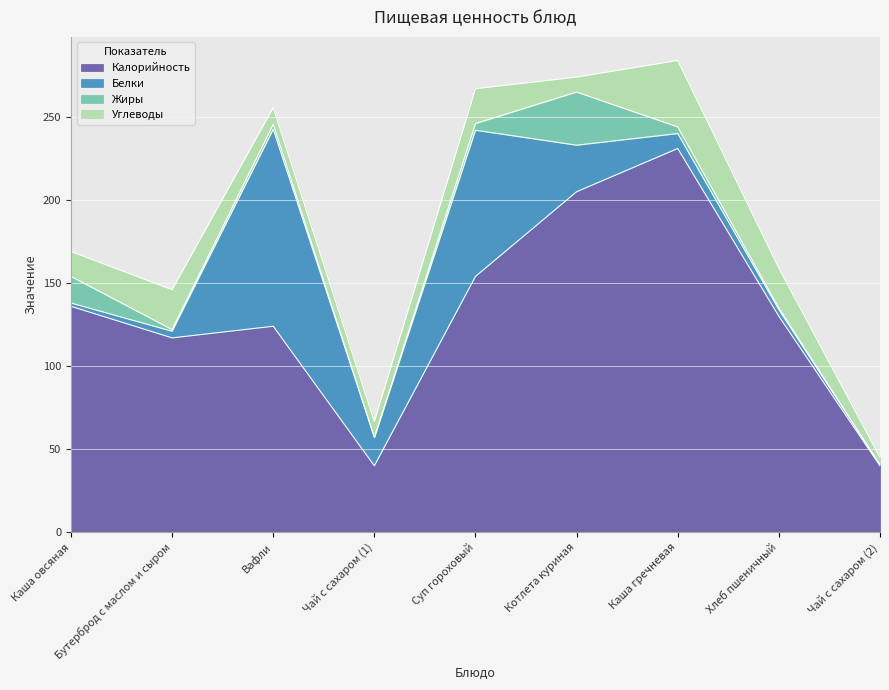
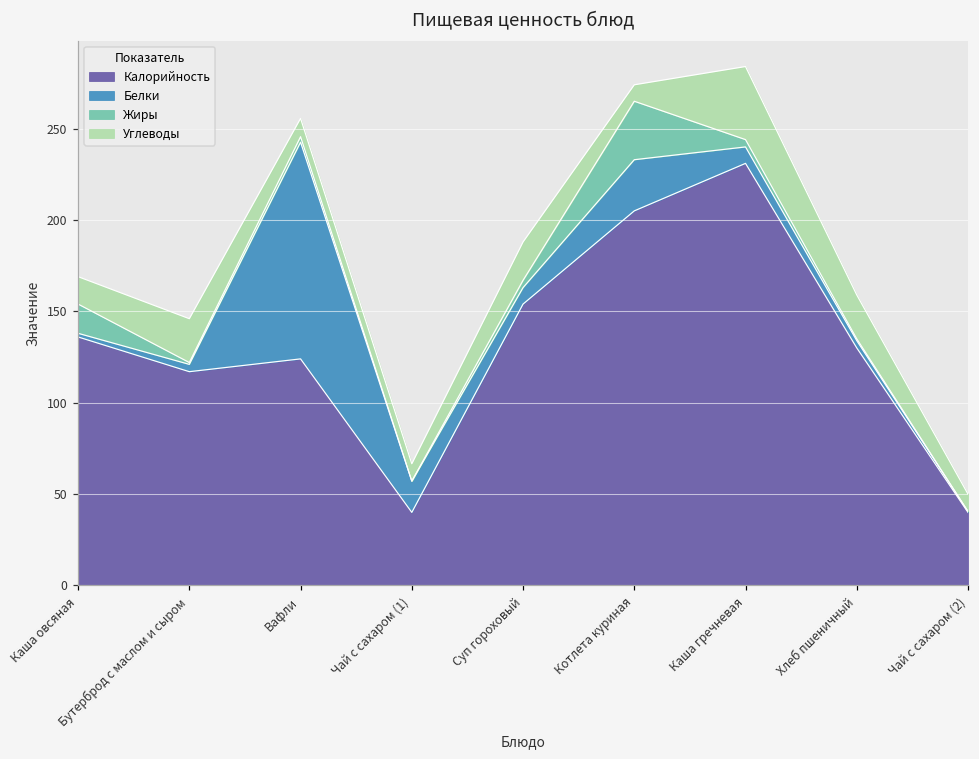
  {
    "Калорийность": {
      "Каша овсяная": 136,
      "Бутерброд с маслом и сыром": 117,
      "Вафли": 124,
      "Чай с сахаром (1)": 40,
      "Суп гороховый": 154,
      "Котлета куриная": 205,
      "Каша гречневая": 231,
      "Хлеб пшеничный": 130
    },
    "Белки": {
      "Каша овсяная": 2,
      "Вафли": 119,
-     "Суп гороховый": 88,
+     "Суп гороховый": 9,
      "Котлета куриная": 28,
      "Каша гречневая": 9
    },
    "Жиры": {
      "Каша овсяная": 16,
      "Вафли": 3,
      "Суп гороховый": 4,
      "Котлета куриная": 32,
      "Каша гречневая": 4
    },
    "Углеводы": {
      "Каша овсяная": 15,
      "Бутерброд с маслом и сыром": 24,
      "Вафли": 10,
      "Чай с сахаром (1)": 9,
      "Суп гороховый": 21,
      "Котлета куриная": 9,
      "Каша гречневая": 40,
      "Хлеб пшеничный": 24,
-     "Чай с сахаром (2)": 5
+     "Чай с сахаром (2)": 10
    }
  }
